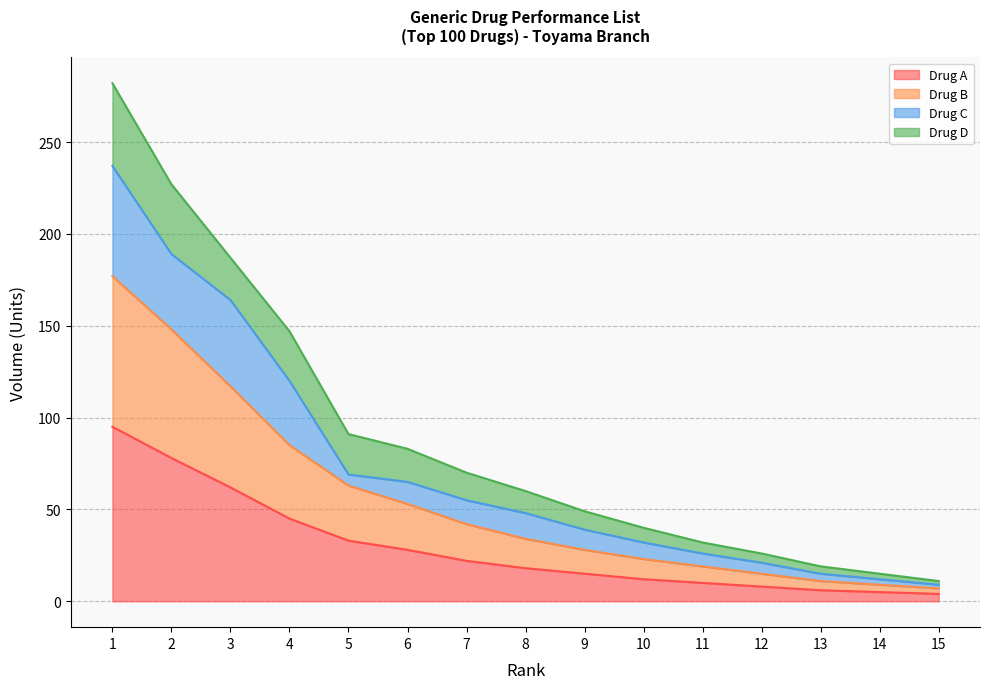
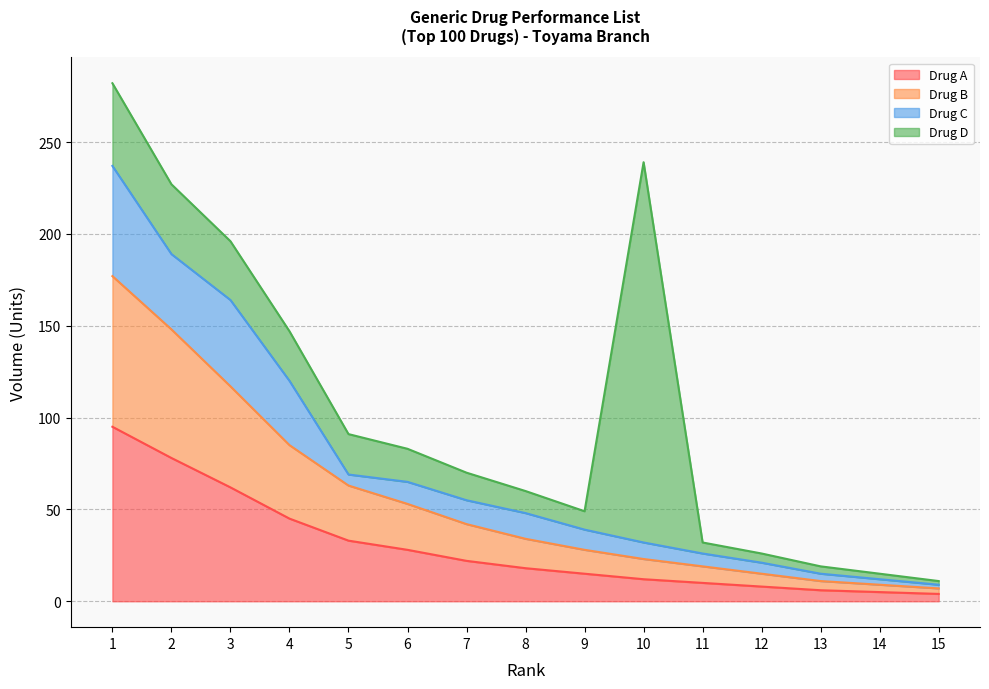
  {
    "Drug C": {
      "1": 60,
      "2": 41,
      "3": 47,
      "4": 35,
      "5": 6,
      "6": 12,
      "7": 13,
      "8": 14,
      "9": 11,
      "10": 9,
      "11": 7,
      "12": 6,
      "13": 4,
      "14": 3,
      "15": 2
    },
    "Drug D": {
      "1": 45,
      "2": 38,
-     "3": 23,
+     "3": 32,
      "4": 27,
      "5": 22,
      "6": 18,
      "7": 15,
      "8": 12,
      "9": 10,
-     "10": 8,
+     "10": 207,
      "11": 6,
      "12": 5,
      "13": 4,
      "14": 3,
      "15": 2
    }
  }
